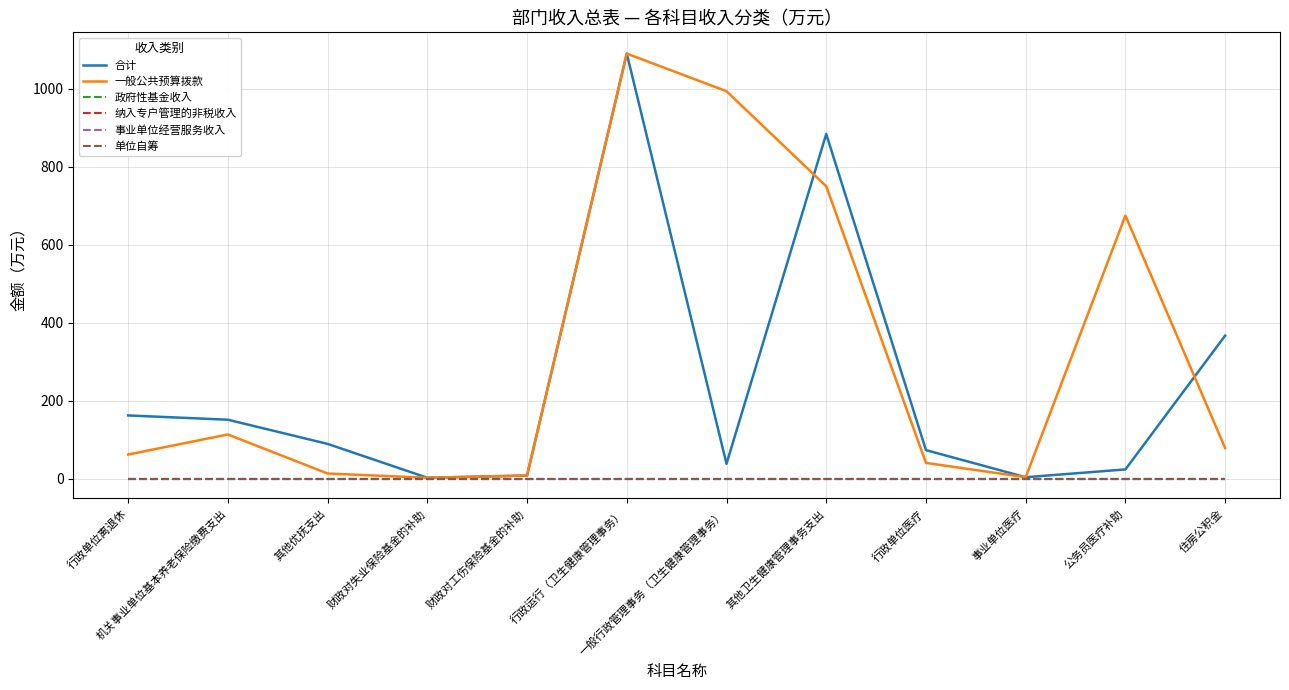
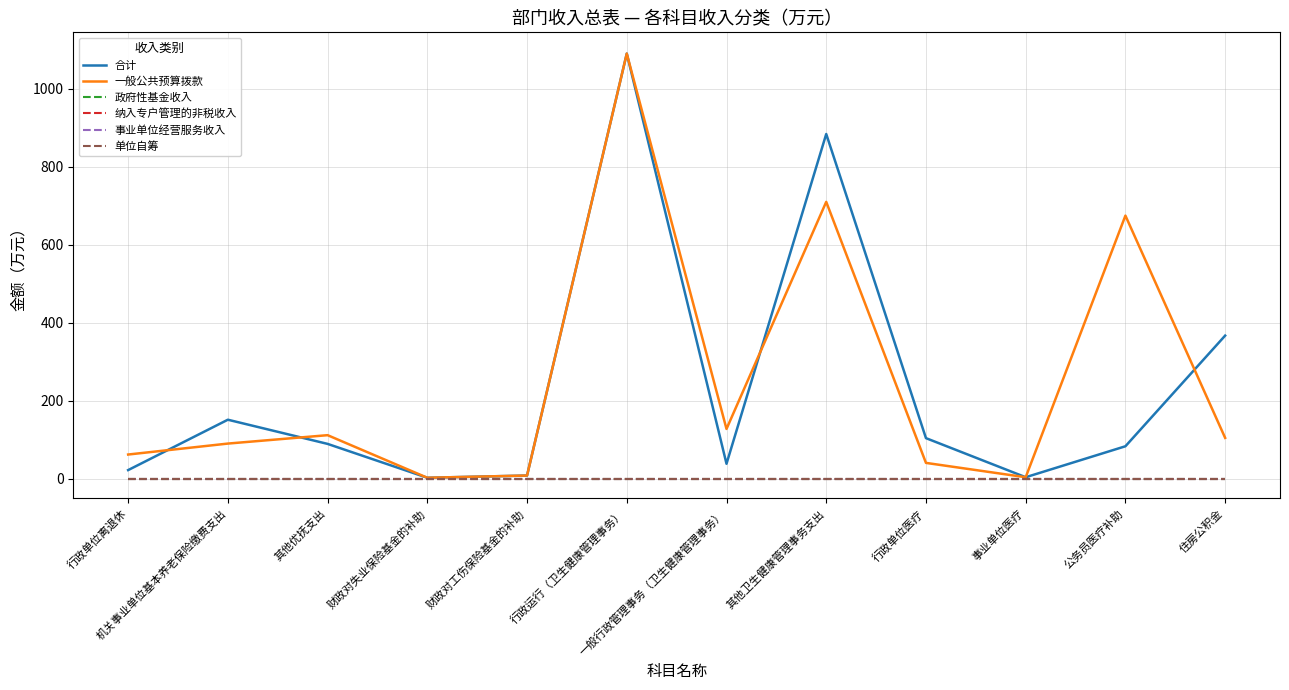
  {
    "合计": {
-     "行政单位离退休": 160,
+     "行政单位离退休": 20,
      "机关事业单位基本养老保险缴费支出": 150,
      "其他优抚支出": 90,
      "一般行政管理事务（卫生健康管理事务）": 40,
      "其他卫生健康管理事务支出": 880,
-     "行政单位医疗": 70,
-     "公务员医疗补助": 20,
+     "行政单位医疗": 100,
+     "公务员医疗补助": 80,
      "住房公积金": 370
    },
    "一般公共预算拨款": {
      "行政单位离退休": 60,
-     "机关事业单位基本养老保险缴费支出": 110,
-     "其他优抚支出": 10,
-     "一般行政管理事务（卫生健康管理事务）": 990,
-     "其他卫生健康管理事务支出": 750,
+     "机关事业单位基本养老保险缴费支出": 90,
+     "其他优抚支出": 110,
+     "一般行政管理事务（卫生健康管理事务）": 130,
+     "其他卫生健康管理事务支出": 710,
      "行政单位医疗": 40,
      "公务员医疗补助": 670,
-     "住房公积金": 80
+     "住房公积金": 110
    },
    "单位自筹": {
      "行政单位离退休": 0,
      "机关事业单位基本养老保险缴费支出": 0,
      "其他优抚支出": 0,
      "财政对工伤保险基金的补助": 0,
      "行政运行（卫生健康管理事务）": 0,
      "一般行政管理事务（卫生健康管理事务）": 0,
      "其他卫生健康管理事务支出": 0,
      "行政单位医疗": 0,
      "公务员医疗补助": 0,
      "住房公积金": 0
    }
  }
